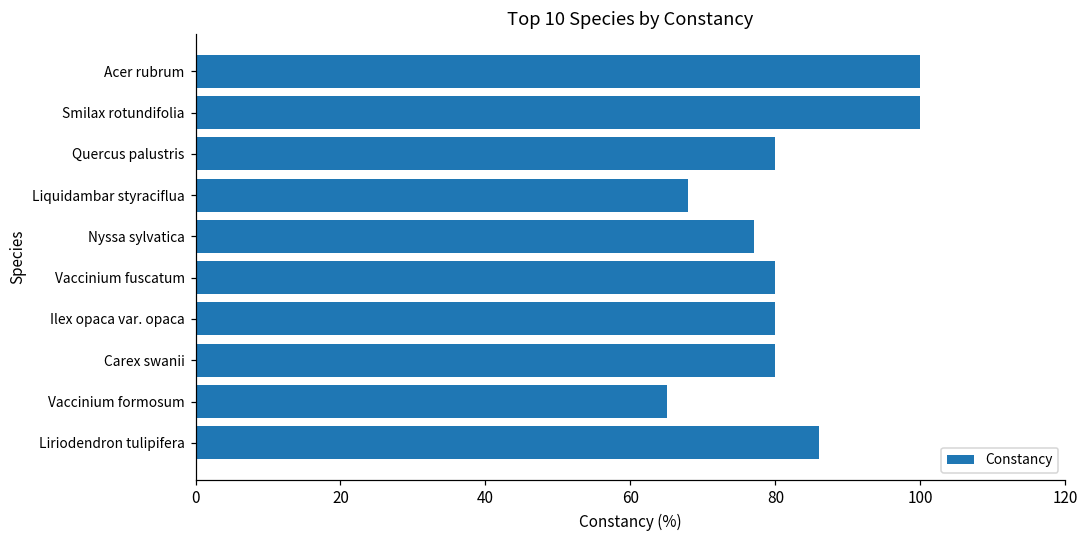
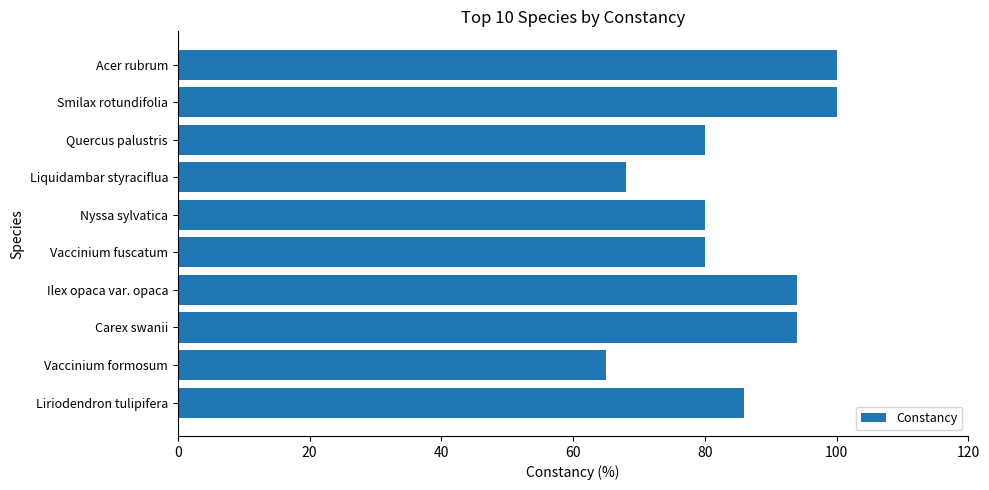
  {
    "Acer rubrum": 100,
    "Smilax rotundifolia": 100,
    "Quercus palustris": 80,
    "Liquidambar styraciflua": 68,
-   "Nyssa sylvatica": 77,
+   "Nyssa sylvatica": 80,
    "Vaccinium fuscatum": 80,
-   "Ilex opaca var. opaca": 80,
-   "Carex swanii": 80,
+   "Ilex opaca var. opaca": 94,
+   "Carex swanii": 94,
    "Vaccinium formosum": 65,
    "Liriodendron tulipifera": 86
  }
